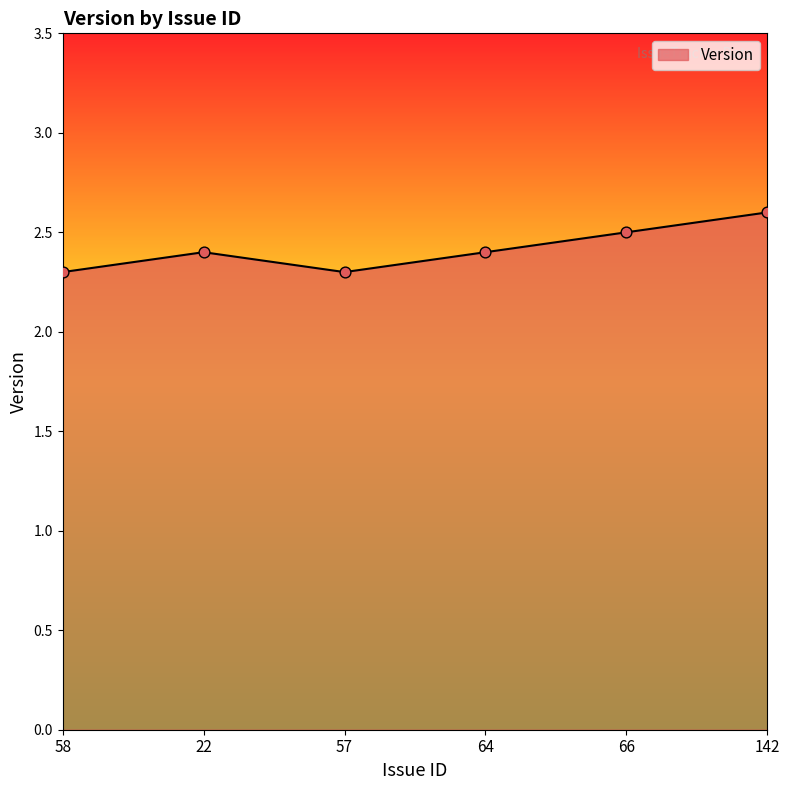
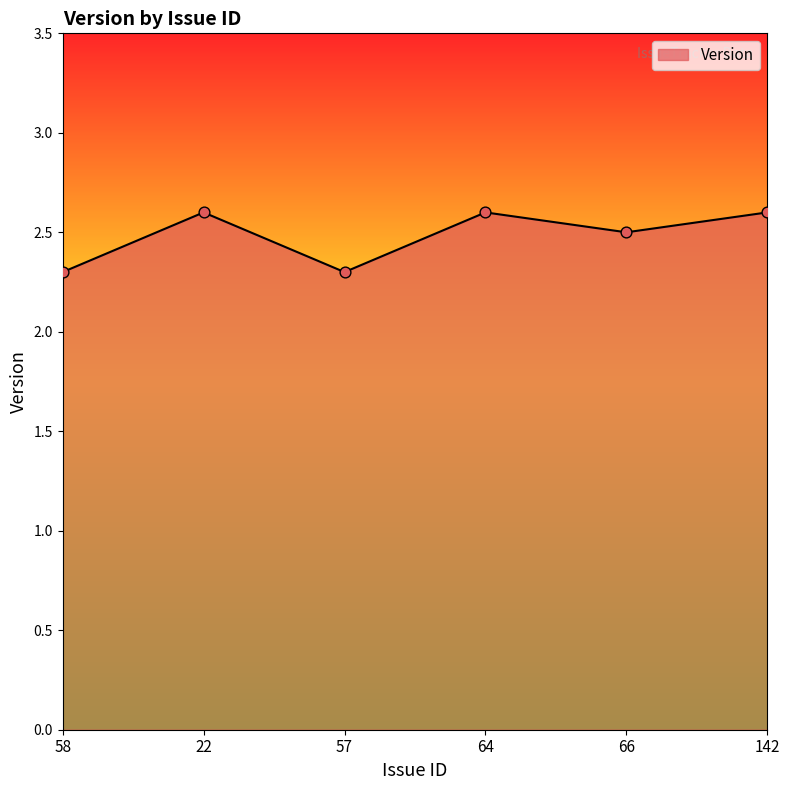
  {
    "58": 2.3,
-   "22": 2.4,
+   "22": 2.6,
    "57": 2.3,
-   "64": 2.4,
+   "64": 2.6,
    "66": 2.5,
    "142": 2.6
  }
